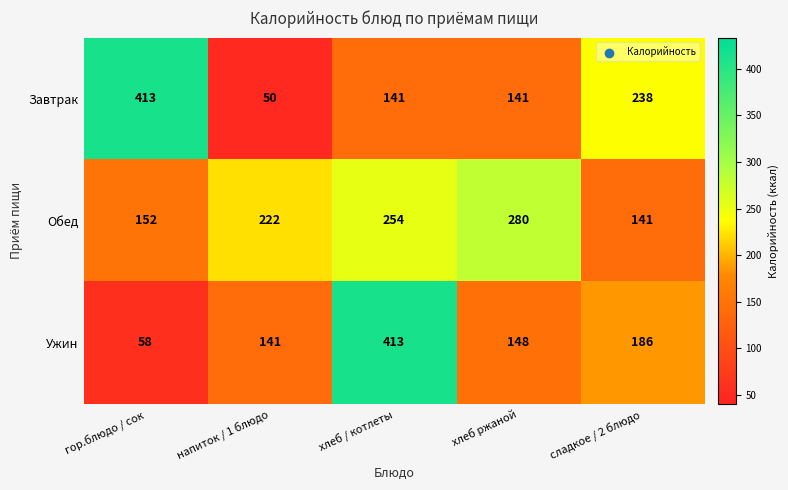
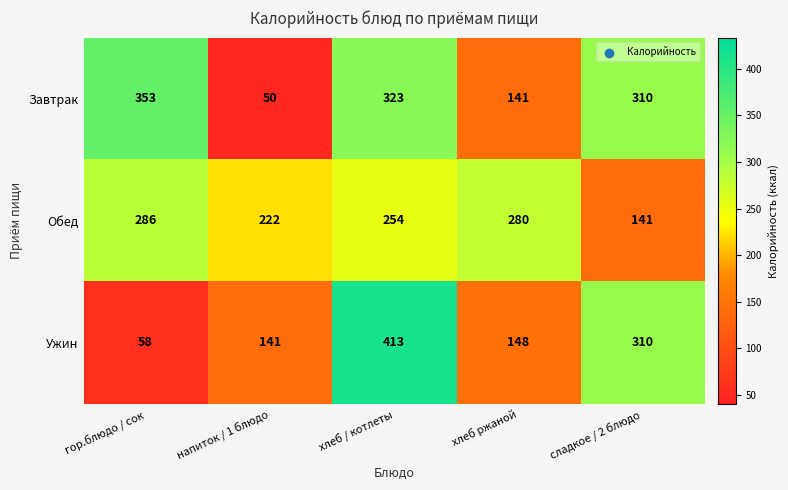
  {
    "Завтрак": {
-     "гор.блюдо / сок": 413,
+     "гор.блюдо / сок": 353,
      "напиток / 1 блюдо": 50,
-     "хлеб / котлеты": 141,
+     "хлеб / котлеты": 323,
      "хлеб ржаной": 141,
-     "сладкое / 2 блюдо": 238
+     "сладкое / 2 блюдо": 310
    },
    "Обед": {
-     "гор.блюдо / сок": 152,
+     "гор.блюдо / сок": 286,
      "напиток / 1 блюдо": 222,
      "хлеб / котлеты": 254,
      "хлеб ржаной": 280,
      "сладкое / 2 блюдо": 141
    },
    "Ужин": {
      "гор.блюдо / сок": 58,
      "напиток / 1 блюдо": 141,
      "хлеб / котлеты": 413,
      "хлеб ржаной": 148,
-     "сладкое / 2 блюдо": 186
+     "сладкое / 2 блюдо": 310
    }
  }
